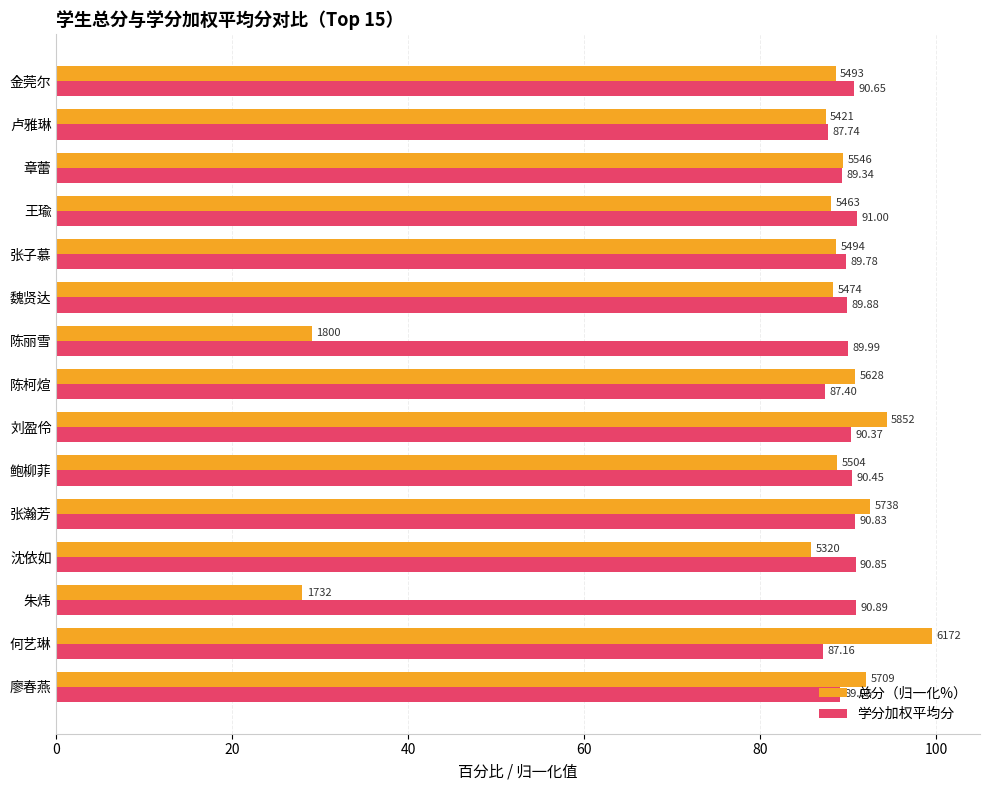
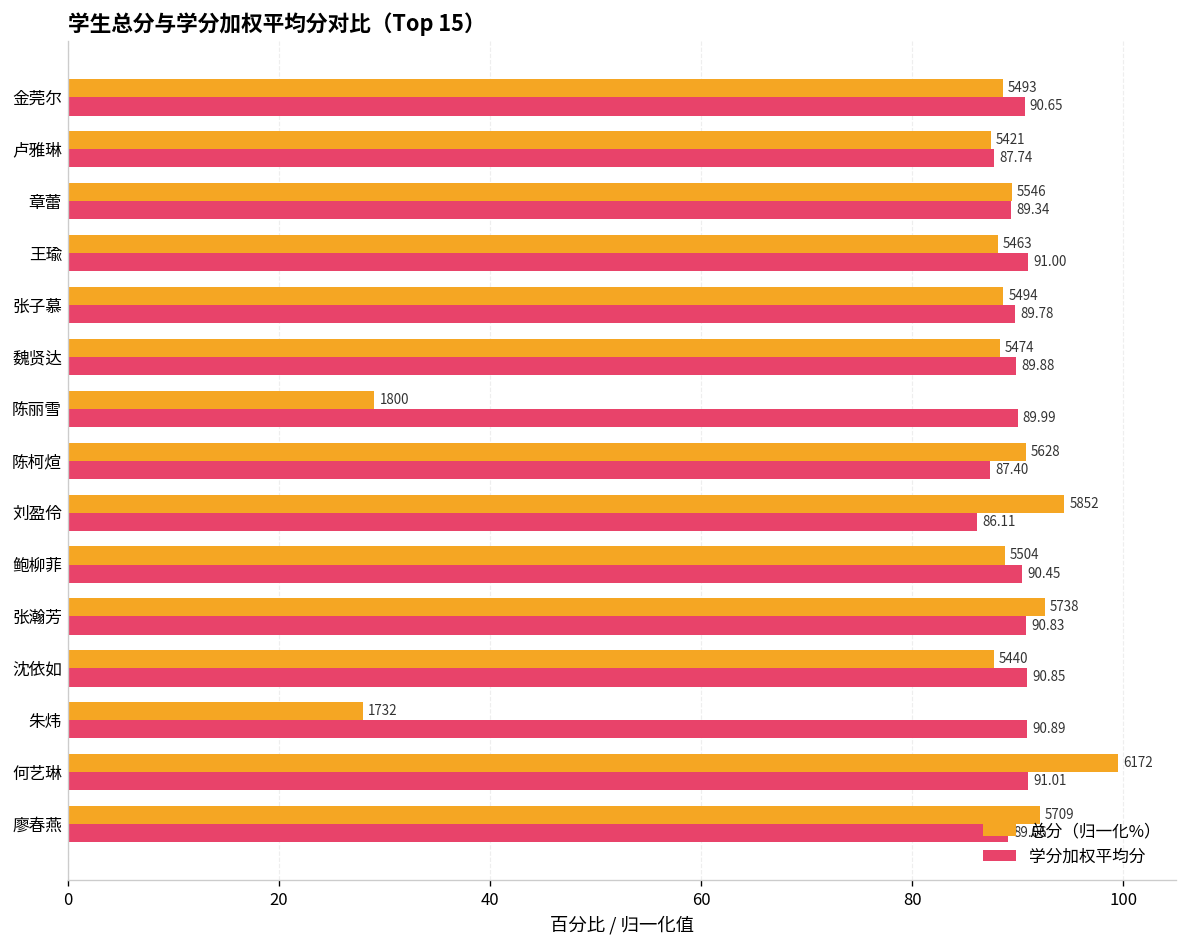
  {
    "总分（归一化%）": {
-     "沈依如": 5320
+     "沈依如": 5440
    },
    "学分加权平均分": {
      "金莞尔": 90.65,
      "卢雅琳": 87.74,
      "章蕾": 89.34,
      "王瑜": 91.00,
      "张子慕": 89.78,
      "魏贤达": 89.88,
      "陈丽雪": 89.99,
      "陈柯煊": 87.40,
-     "刘盈伶": 90.37,
+     "刘盈伶": 86.11,
      "鲍柳菲": 90.45,
      "张瀚芳": 90.83,
      "沈依如": 90.85,
      "朱炜": 90.89,
-     "何艺琳": 87.16,
+     "何艺琳": 91.01,
      "廖春燕": 89.06
    }
  }
